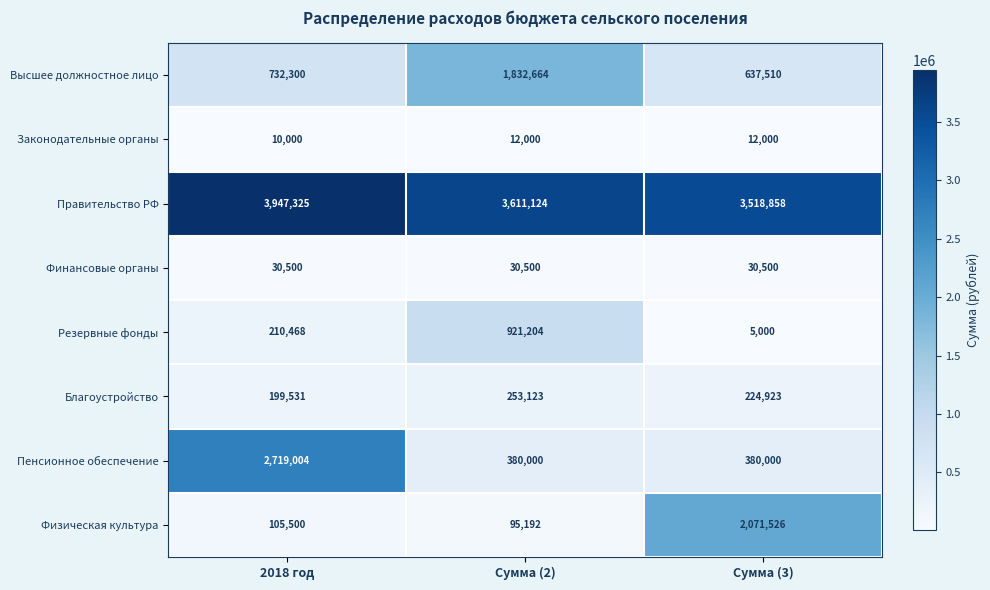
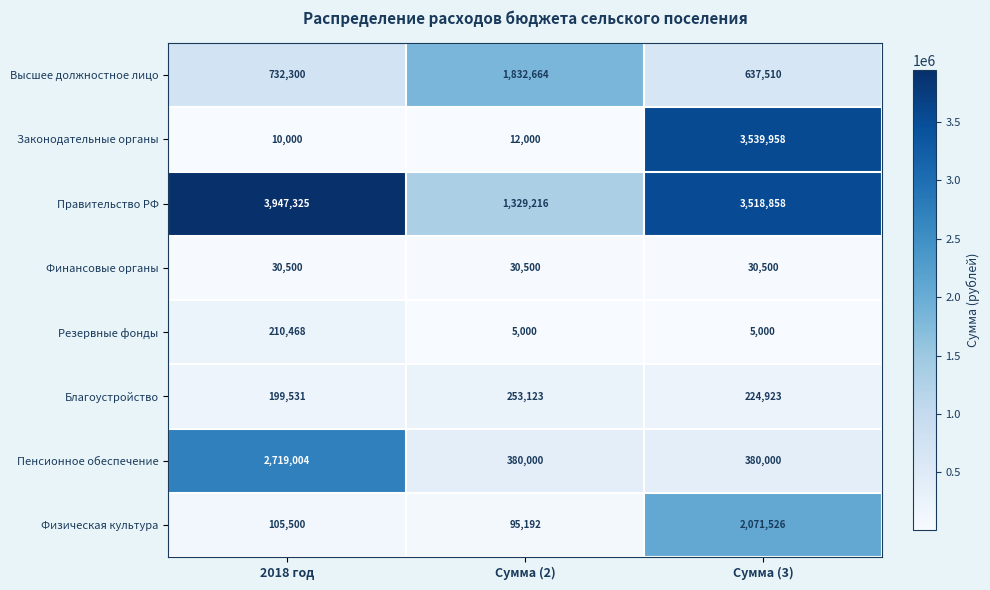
  {
    "Высшее должностное лицо": {
      "2018 год": "732,300",
      "Сумма (2)": "1,832,664",
      "Сумма (3)": "637,510"
    },
    "Законодательные органы": {
      "2018 год": "10,000",
      "Сумма (2)": "12,000",
-     "Сумма (3)": "12,000"
+     "Сумма (3)": "3,539,958"
    },
    "Правительство РФ": {
      "2018 год": "3,947,325",
-     "Сумма (2)": "3,611,124",
+     "Сумма (2)": "1,329,216",
      "Сумма (3)": "3,518,858"
    },
    "Финансовые органы": {
      "2018 год": "30,500",
      "Сумма (2)": "30,500",
      "Сумма (3)": "30,500"
    },
    "Резервные фонды": {
      "2018 год": "210,468",
-     "Сумма (2)": "921,204",
+     "Сумма (2)": "5,000",
      "Сумма (3)": "5,000"
    },
    "Благоустройство": {
      "2018 год": "199,531",
      "Сумма (2)": "253,123",
      "Сумма (3)": "224,923"
    },
    "Пенсионное обеспечение": {
      "2018 год": "2,719,004",
      "Сумма (2)": "380,000",
      "Сумма (3)": "380,000"
    },
    "Физическая культура": {
      "2018 год": "105,500",
      "Сумма (2)": "95,192",
      "Сумма (3)": "2,071,526"
    }
  }
